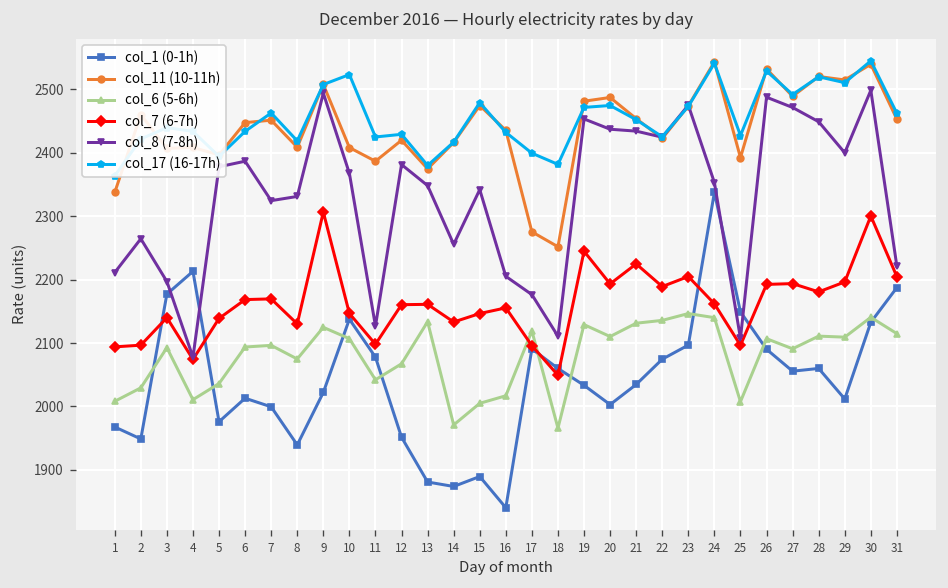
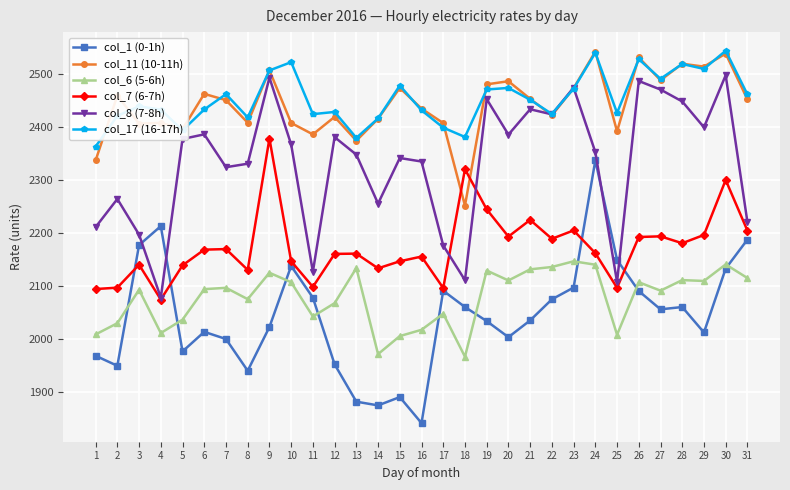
  {
    "col_1 (0-1h)": {
      "1": 1970,
      "2": 1950,
      "3": 2180,
      "4": 2210,
      "5": 1980,
      "6": 2010,
      "7": 2000,
      "8": 1940,
      "9": 2020,
      "10": 2140,
      "11": 2080,
      "12": 1950,
      "13": 1880,
      "14": 1870,
      "15": 1890,
      "16": 1840,
      "17": 2090,
      "18": 2060,
      "19": 2030,
      "20": 2000,
      "21": 2030,
      "22": 2070,
      "23": 2100,
      "24": 2340,
      "25": 2150,
      "26": 2090,
      "27": 2060,
      "28": 2060,
      "29": 2010,
      "30": 2130,
      "31": 2190
    },
    "col_11 (10-11h)": {
      "1": 2340,
-     "6": 2450,
+     "6": 2460,
      "7": 2450,
      "8": 2410,
      "10": 2410,
      "11": 2390,
      "12": 2420,
      "13": 2370,
-     "17": 2280,
+     "17": 2410,
      "18": 2250,
      "19": 2480,
      "20": 2490,
      "25": 2390,
      "30": 2540,
      "31": 2450
    },
    "col_6 (5-6h)": {
      "1": 2010,
      "2": 2030,
      "3": 2090,
      "4": 2010,
      "5": 2040,
      "6": 2090,
      "7": 2100,
      "8": 2070,
      "9": 2120,
      "10": 2110,
      "11": 2040,
      "12": 2070,
      "13": 2130,
      "14": 1970,
      "15": 2000,
      "16": 2020,
-     "17": 2120,
+     "17": 2050,
      "18": 1970,
      "19": 2130,
      "20": 2110,
      "21": 2130,
      "22": 2140,
      "23": 2150,
      "24": 2140,
      "25": 2010,
      "26": 2110,
      "27": 2090,
      "28": 2110,
      "29": 2110,
      "30": 2140,
      "31": 2110
    },
    "col_7 (6-7h)": {
      "1": 2090,
      "2": 2100,
      "3": 2140,
      "5": 2140,
      "6": 2170,
      "7": 2170,
      "8": 2130,
-     "9": 2310,
+     "9": 2380,
      "10": 2150,
      "11": 2100,
      "12": 2160,
      "13": 2160,
      "14": 2130,
      "15": 2150,
      "16": 2160,
      "17": 2100,
-     "18": 2050,
+     "18": 2320,
      "19": 2240,
      "20": 2190,
      "21": 2220,
      "22": 2190,
      "23": 2200,
      "24": 2160,
      "25": 2100,
      "26": 2190,
      "27": 2190,
      "28": 2180,
      "29": 2200,
      "30": 2300,
      "31": 2200
    },
    "col_8 (7-8h)": {
      "1": 2210,
      "2": 2260,
      "3": 2200,
      "6": 2390,
      "7": 2320,
      "8": 2330,
      "9": 2490,
      "10": 2370,
      "11": 2130,
      "12": 2380,
      "13": 2350,
      "14": 2260,
      "15": 2340,
-     "16": 2210,
+     "16": 2340,
      "17": 2180,
      "18": 2110,
      "19": 2450,
-     "20": 2440,
+     "20": 2390,
      "21": 2430,
      "24": 2350,
      "25": 2110,
      "26": 2490,
      "27": 2470,
      "28": 2450,
      "29": 2400,
      "30": 2500,
      "31": 2220
    },
    "col_17 (16-17h)": {
      "1": 2360,
      "6": 2430,
      "7": 2460,
      "8": 2420,
      "10": 2520,
      "11": 2420,
      "12": 2430,
      "13": 2380,
      "17": 2400,
      "18": 2380,
      "19": 2470,
      "20": 2470,
      "25": 2430,
      "30": 2540,
      "31": 2460
    }
  }
